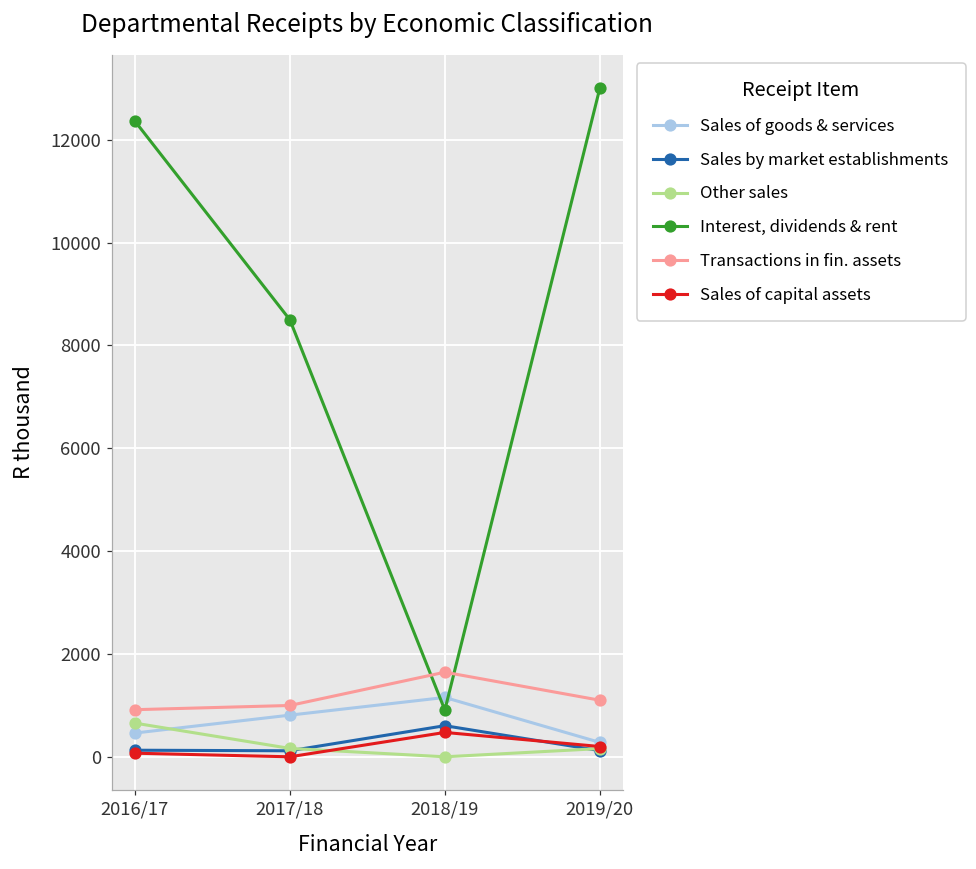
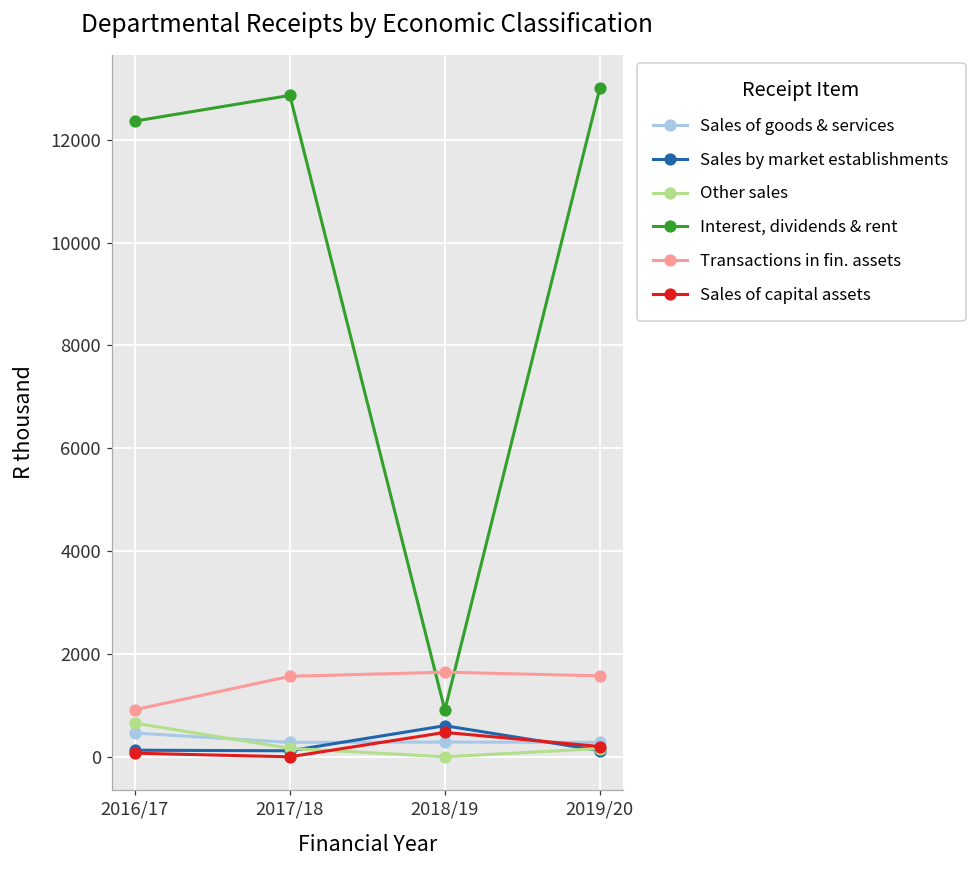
  {
    "Sales of goods & services": {
      "2016/17": 500,
-     "2017/18": 800,
-     "2018/19": 1200,
+     "2017/18": 300,
+     "2018/19": 300,
      "2019/20": 300
    },
    "Sales by market establishments": {
      "2016/17": 100,
      "2018/19": 600
    },
    "Other sales": {
      "2016/17": 700,
      "2018/19": 0
    },
    "Interest, dividends & rent": {
      "2016/17": 12400,
-     "2017/18": 8500,
+     "2017/18": 12900,
      "2018/19": 900,
      "2019/20": 13000
    },
    "Transactions in fin. assets": {
      "2016/17": 900,
-     "2017/18": 1000,
+     "2017/18": 1600,
      "2018/19": 1600,
-     "2019/20": 1100
+     "2019/20": 1600
    },
    "Sales of capital assets": {
      "2016/17": 100,
      "2017/18": 0,
      "2018/19": 500
    }
  }
